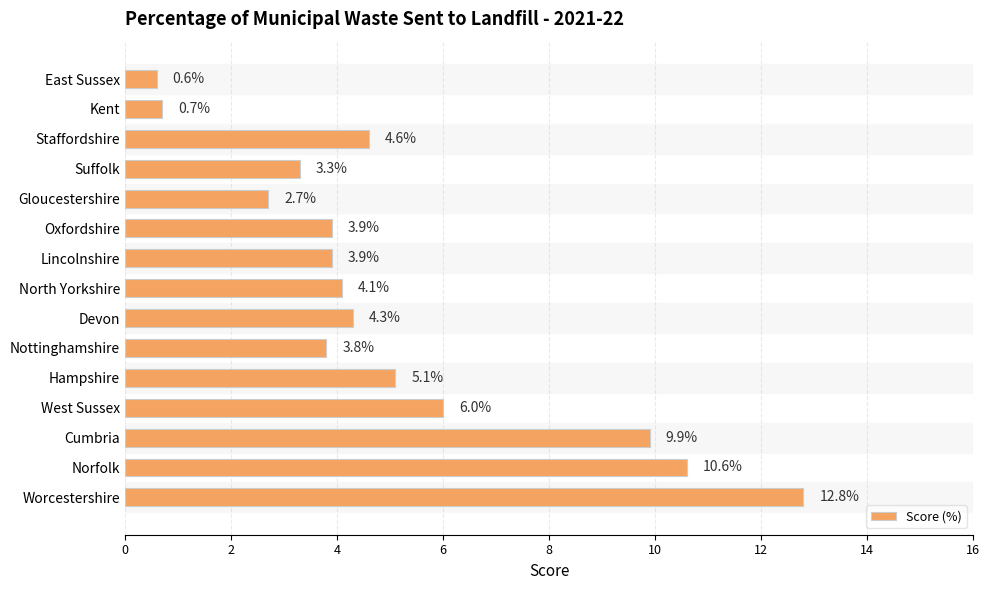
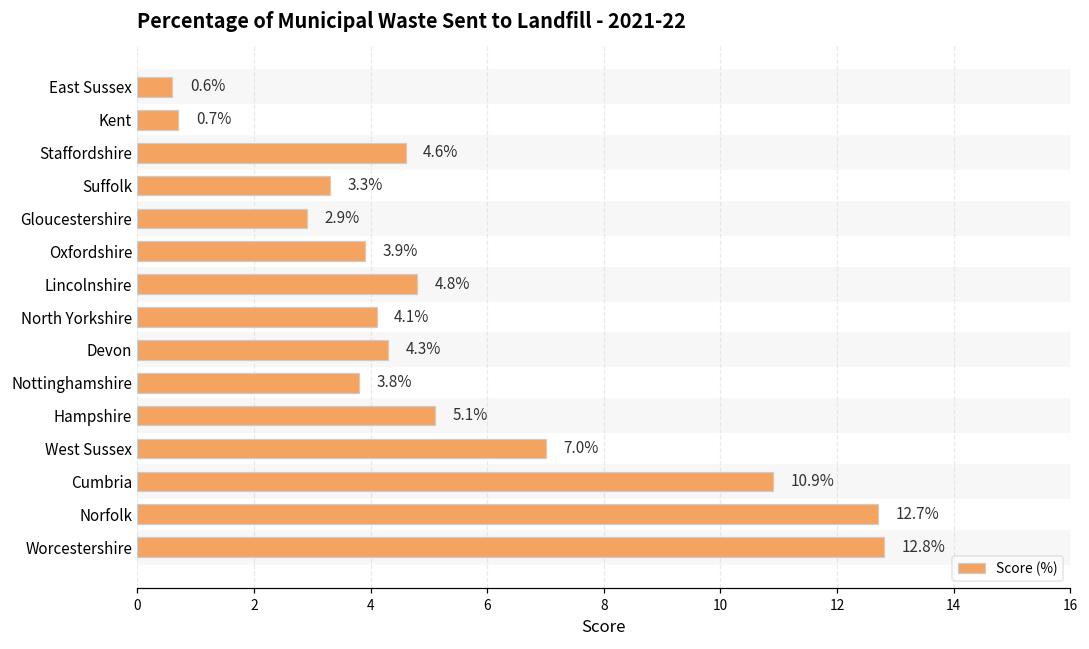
  {
    "East Sussex": "0.6%",
    "Kent": "0.7%",
    "Staffordshire": "4.6%",
    "Suffolk": "3.3%",
-   "Gloucestershire": "2.7%",
+   "Gloucestershire": "2.9%",
    "Oxfordshire": "3.9%",
-   "Lincolnshire": "3.9%",
+   "Lincolnshire": "4.8%",
    "North Yorkshire": "4.1%",
    "Devon": "4.3%",
    "Nottinghamshire": "3.8%",
    "Hampshire": "5.1%",
-   "West Sussex": "6.0%",
-   "Cumbria": "9.9%",
-   "Norfolk": "10.6%",
+   "West Sussex": "7.0%",
+   "Cumbria": "10.9%",
+   "Norfolk": "12.7%",
    "Worcestershire": "12.8%"
  }
